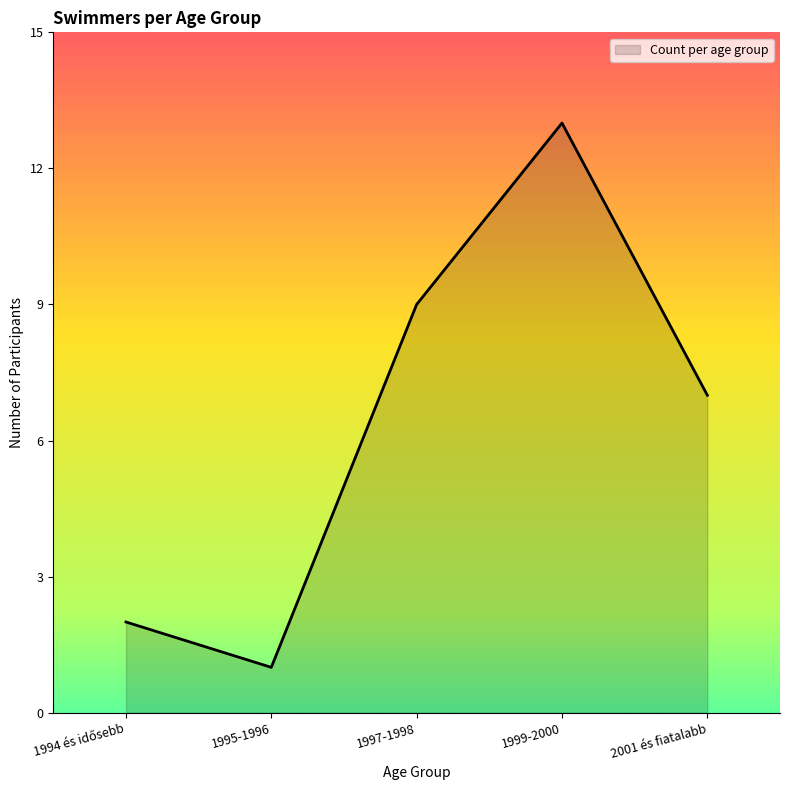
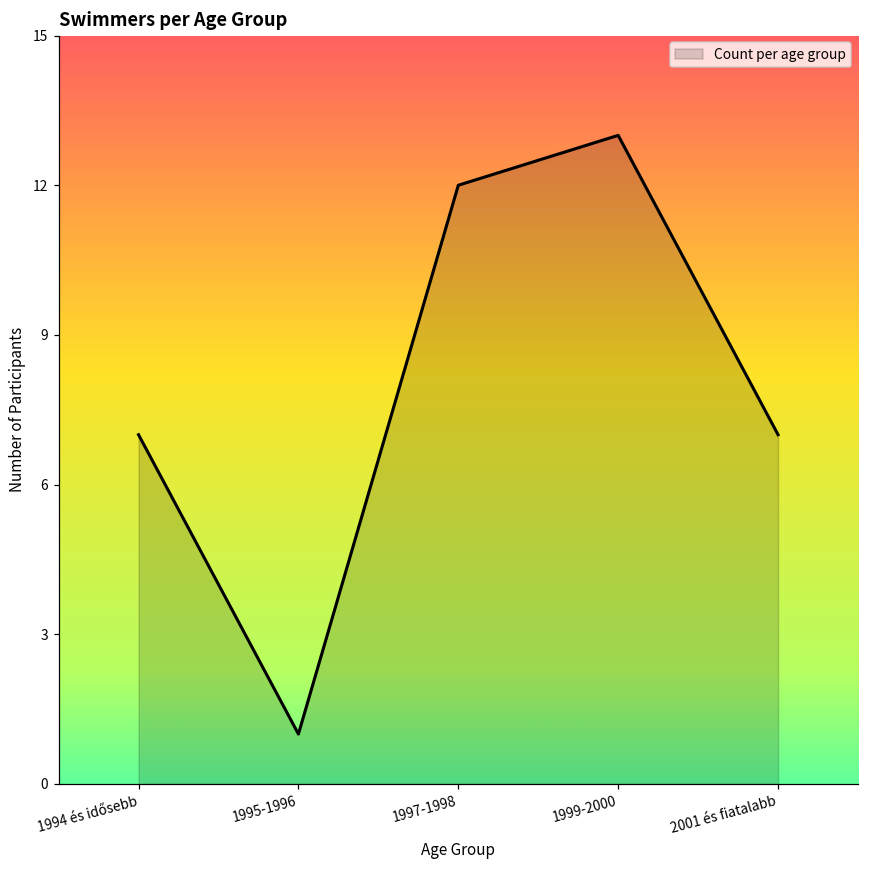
  {
-   "1994 és idősebb": 2,
+   "1994 és idősebb": 7,
    "1995-1996": 1,
-   "1997-1998": 9,
+   "1997-1998": 12,
    "1999-2000": 13,
    "2001 és fiatalabb": 7
  }
